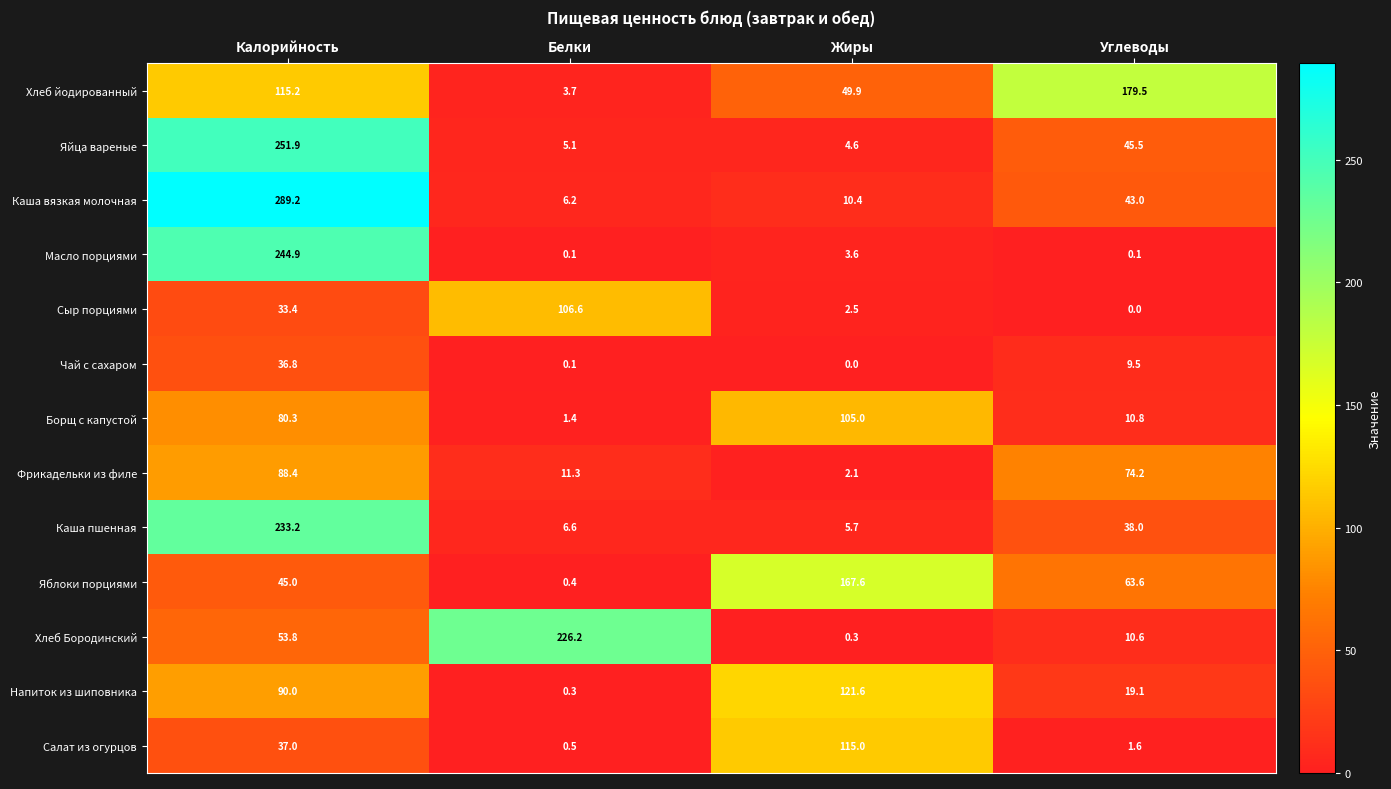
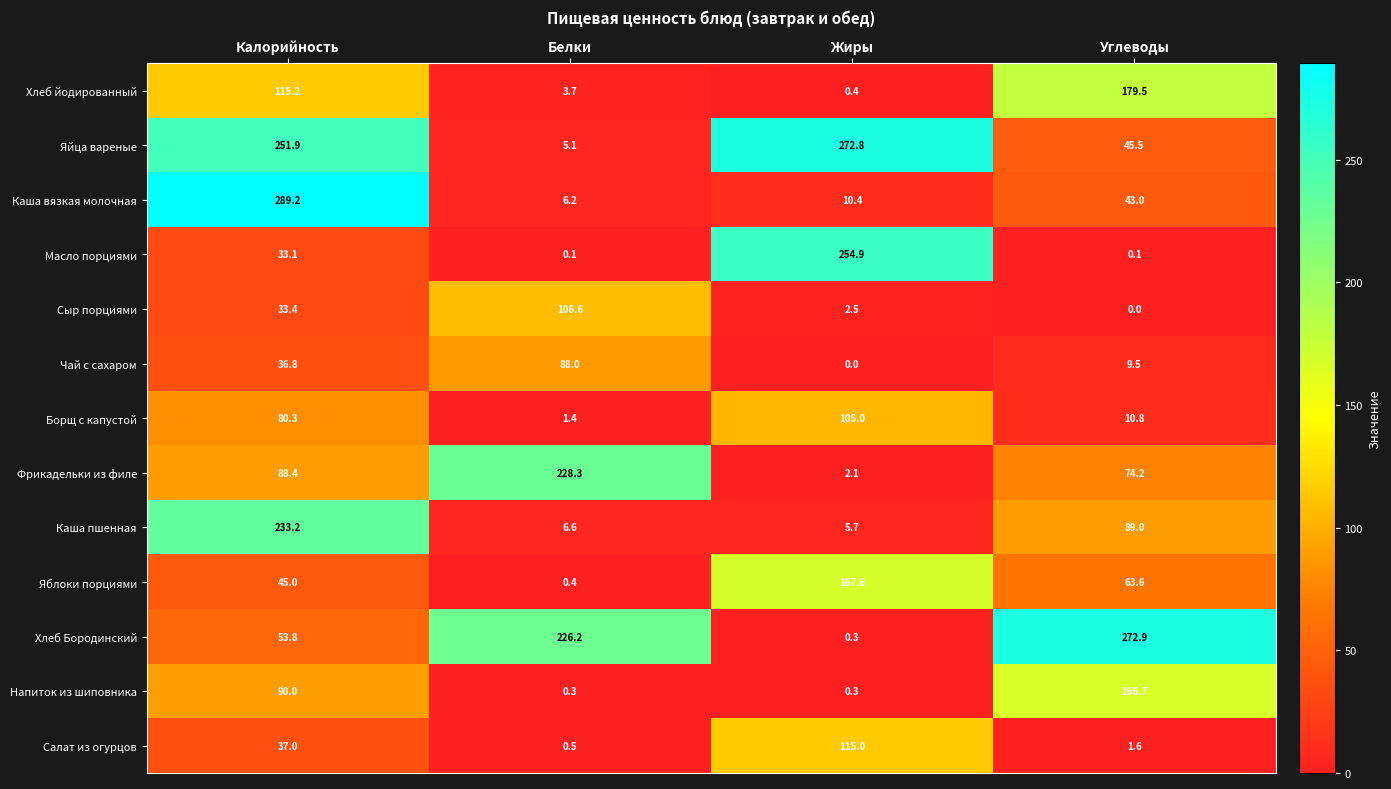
  {
    "Хлеб йодированный": {
      "Калорийность": 115.2,
      "Белки": 3.7,
-     "Жиры": 49.9,
+     "Жиры": 0.4,
      "Углеводы": 179.5
    },
    "Яйца вареные": {
      "Калорийность": 251.9,
      "Белки": 5.1,
-     "Жиры": 4.6,
+     "Жиры": 272.8,
      "Углеводы": 45.5
    },
    "Каша вязкая молочная": {
      "Калорийность": 289.2,
      "Белки": 6.2,
      "Жиры": 10.4,
      "Углеводы": 43.0
    },
    "Масло порциями": {
-     "Калорийность": 244.9,
+     "Калорийность": 33.1,
      "Белки": 0.1,
-     "Жиры": 3.6,
+     "Жиры": 254.9,
      "Углеводы": 0.1
    },
    "Сыр порциями": {
      "Калорийность": 33.4,
      "Белки": 106.6,
      "Жиры": 2.5,
      "Углеводы": 0.0
    },
    "Чай с сахаром": {
      "Калорийность": 36.8,
-     "Белки": 0.1,
+     "Белки": 88.0,
      "Жиры": 0.0,
      "Углеводы": 9.5
    },
    "Борщ с капустой": {
      "Калорийность": 80.3,
      "Белки": 1.4,
      "Жиры": 105.0,
      "Углеводы": 10.8
    },
    "Фрикадельки из филе": {
      "Калорийность": 88.4,
-     "Белки": 11.3,
+     "Белки": 228.3,
      "Жиры": 2.1,
      "Углеводы": 74.2
    },
    "Каша пшенная": {
      "Калорийность": 233.2,
      "Белки": 6.6,
      "Жиры": 5.7,
-     "Углеводы": 38.0
+     "Углеводы": 89.0
    },
    "Яблоки порциями": {
      "Калорийность": 45.0,
      "Белки": 0.4,
      "Жиры": 167.6,
      "Углеводы": 63.6
    },
    "Хлеб Бородинский": {
      "Калорийность": 53.8,
      "Белки": 226.2,
      "Жиры": 0.3,
-     "Углеводы": 10.6
+     "Углеводы": 272.9
    },
    "Напиток из шиповника": {
      "Калорийность": 90.0,
      "Белки": 0.3,
-     "Жиры": 121.6,
-     "Углеводы": 19.1
+     "Жиры": 0.3,
+     "Углеводы": 166.7
    },
    "Салат из огурцов": {
      "Калорийность": 37.0,
      "Белки": 0.5,
      "Жиры": 115.0,
      "Углеводы": 1.6
    }
  }
